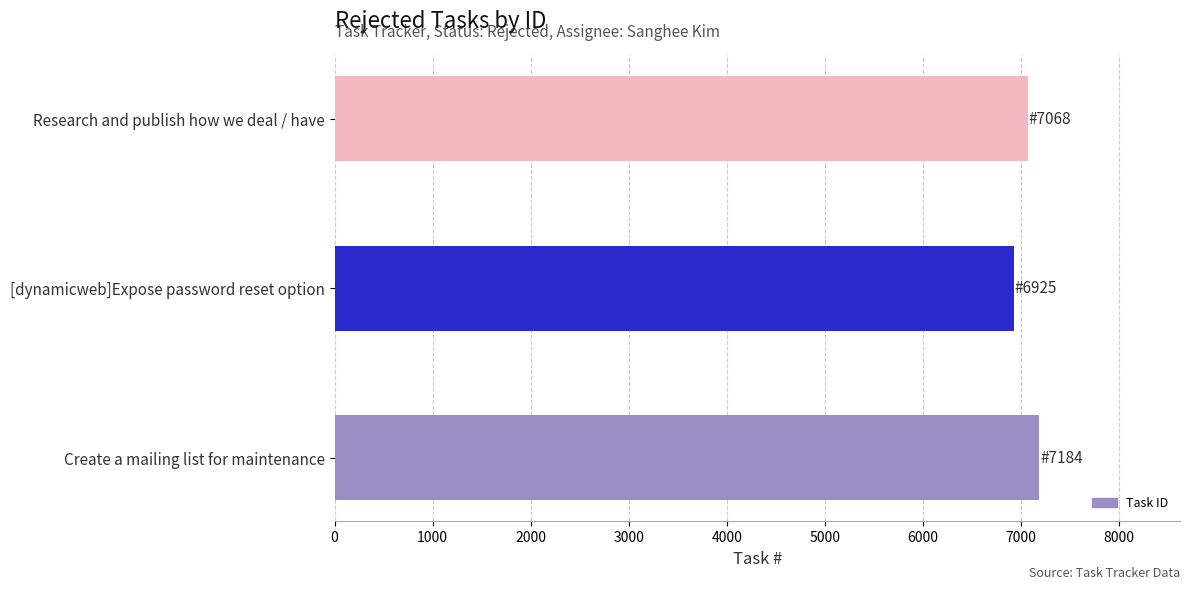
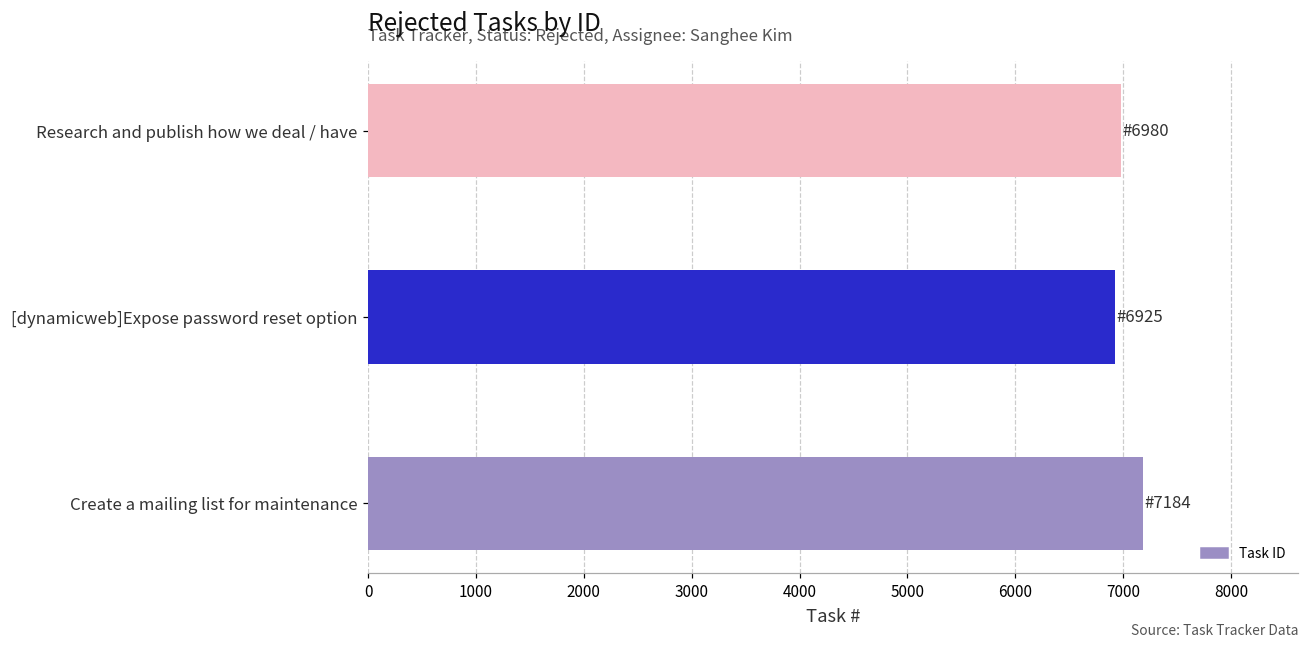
  {
-   "Research and publish how we deal / have": 7068,
+   "Research and publish how we deal / have": 6980,
    "[dynamicweb]Expose password reset option": 6925,
    "Create a mailing list for maintenance": 7184
  }
